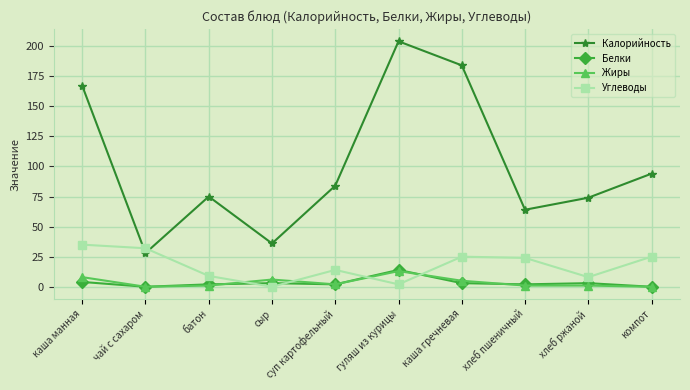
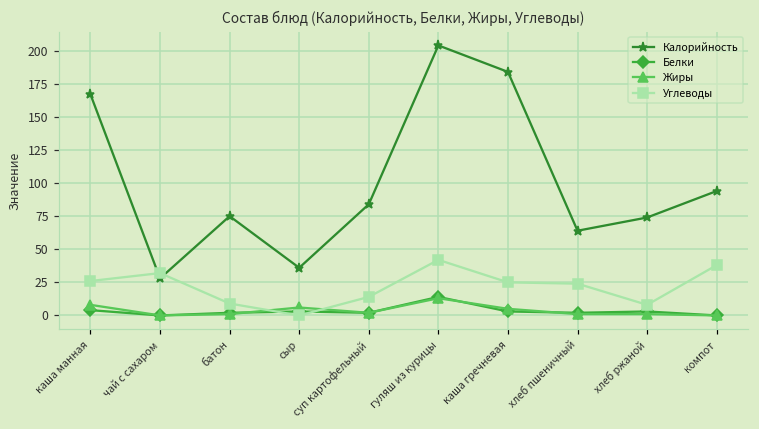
  {
    "Углеводы": {
-     "каша манная": 35,
+     "каша манная": 26,
      "чай с сахаром": 32,
      "батон": 9,
      "сыр": 0,
      "суп картофельный": 14,
-     "гуляш из курицы": 2,
+     "гуляш из курицы": 42,
      "каша гречневая": 25,
      "хлеб пшеничный": 24,
      "хлеб ржаной": 8,
-     "компот": 25
+     "компот": 38
    }
  }
